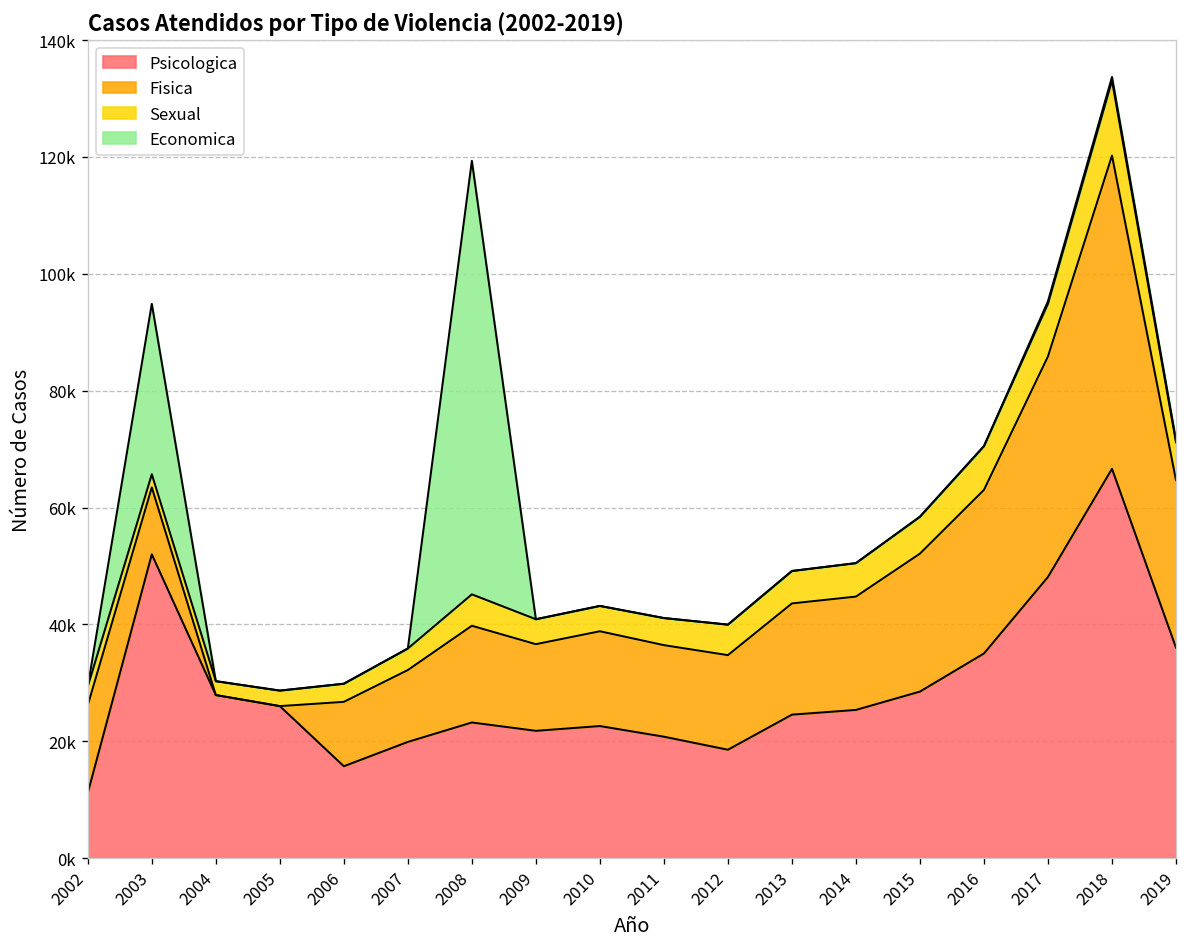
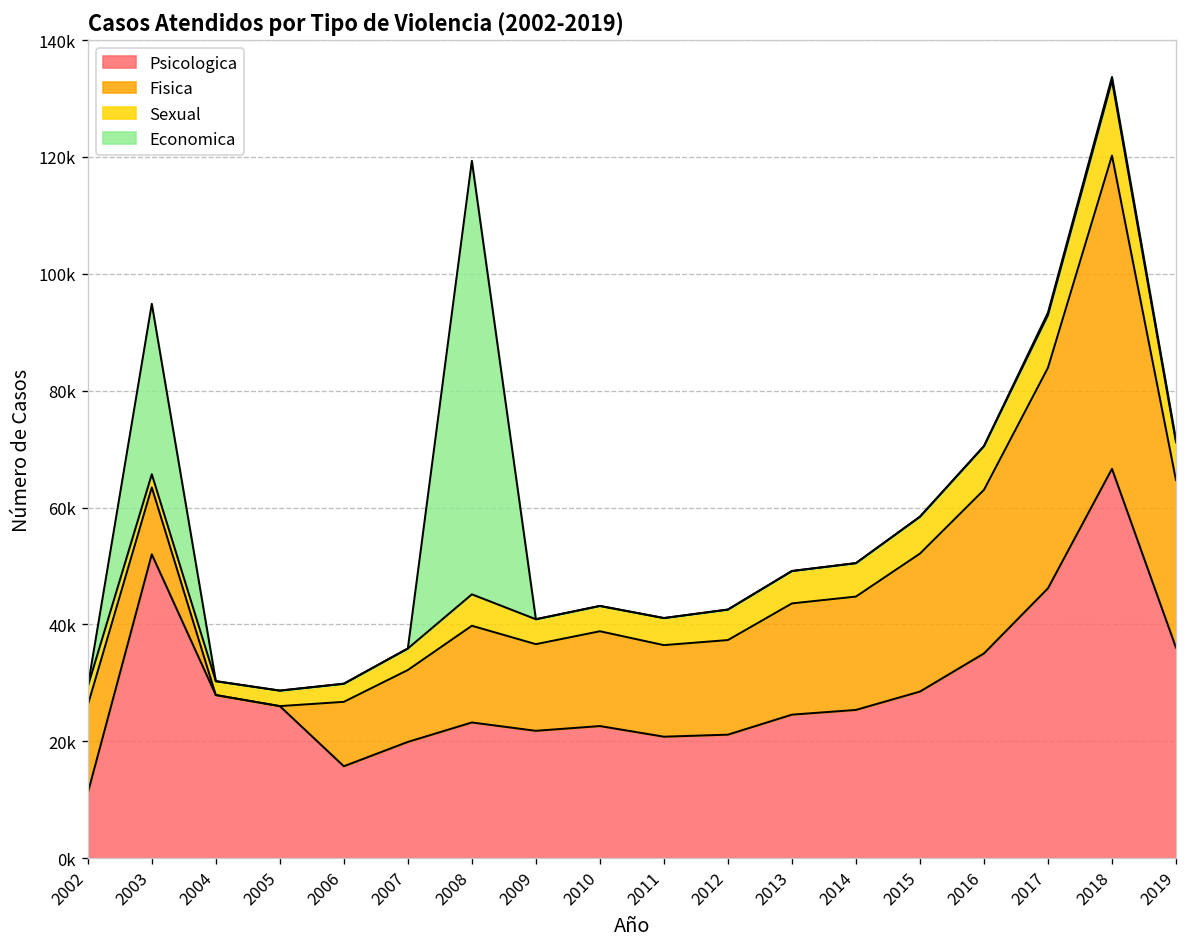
  {
    "Psicologica": {
      "2002": 11000,
      "2003": 52000,
      "2006": 16000,
      "2007": 20000,
      "2008": 23000,
      "2009": 22000,
      "2010": 23000,
      "2011": 21000,
-     "2012": 19000,
+     "2012": 21000,
      "2013": 25000,
      "2014": 25000,
      "2015": 28000,
      "2016": 35000,
-     "2017": 48000,
+     "2017": 46000,
      "2018": 67000,
      "2019": 36000
    },
    "Economica": {
      "2003": 29000,
      "2008": 74000,
      "2018": 1000
    }
  }
